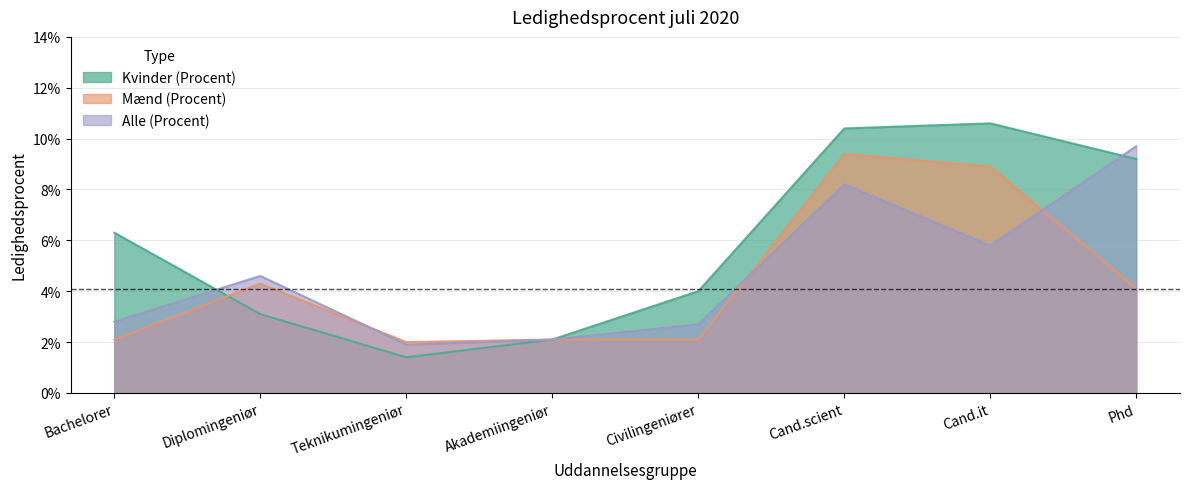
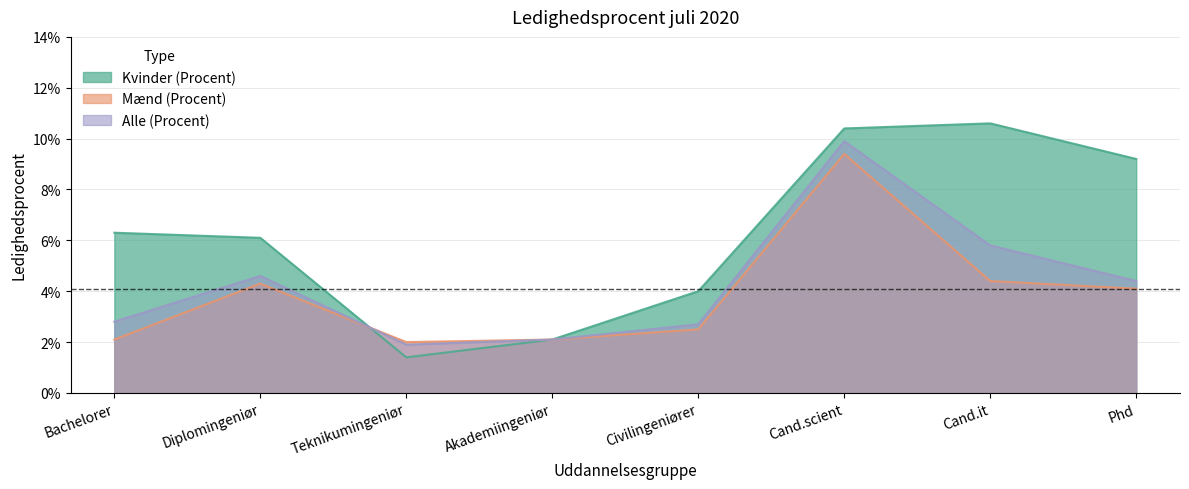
  {
    "Kvinder (Procent)": {
      "Bachelorer": "6.3%",
-     "Diplomingeniør": "3.1%",
+     "Diplomingeniør": "6.1%",
      "Teknikumingeniør": "1.4%",
      "Civilingeniører": "4.0%",
      "Cand.scient": "10.4%",
      "Cand.it": "10.6%",
      "Phd": "9.2%"
    },
    "Mænd (Procent)": {
      "Bachelorer": "2.1%",
      "Diplomingeniør": "4.3%",
-     "Civilingeniører": "2.1%",
+     "Civilingeniører": "2.5%",
      "Cand.scient": "9.4%",
-     "Cand.it": "8.9%",
+     "Cand.it": "4.4%",
      "Phd": "4.1%"
    },
    "Alle (Procent)": {
      "Bachelorer": "2.8%",
      "Diplomingeniør": "4.6%",
      "Civilingeniører": "2.7%",
-     "Cand.scient": "8.2%",
+     "Cand.scient": "9.9%",
      "Cand.it": "5.8%",
-     "Phd": "9.7%"
+     "Phd": "4.4%"
    }
  }
